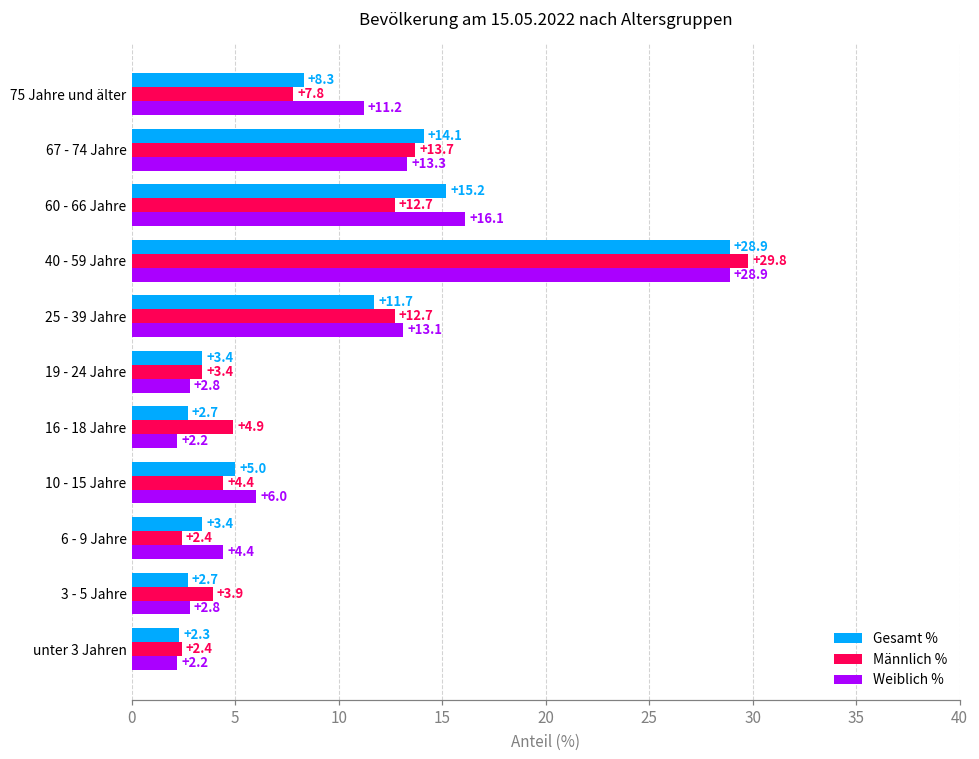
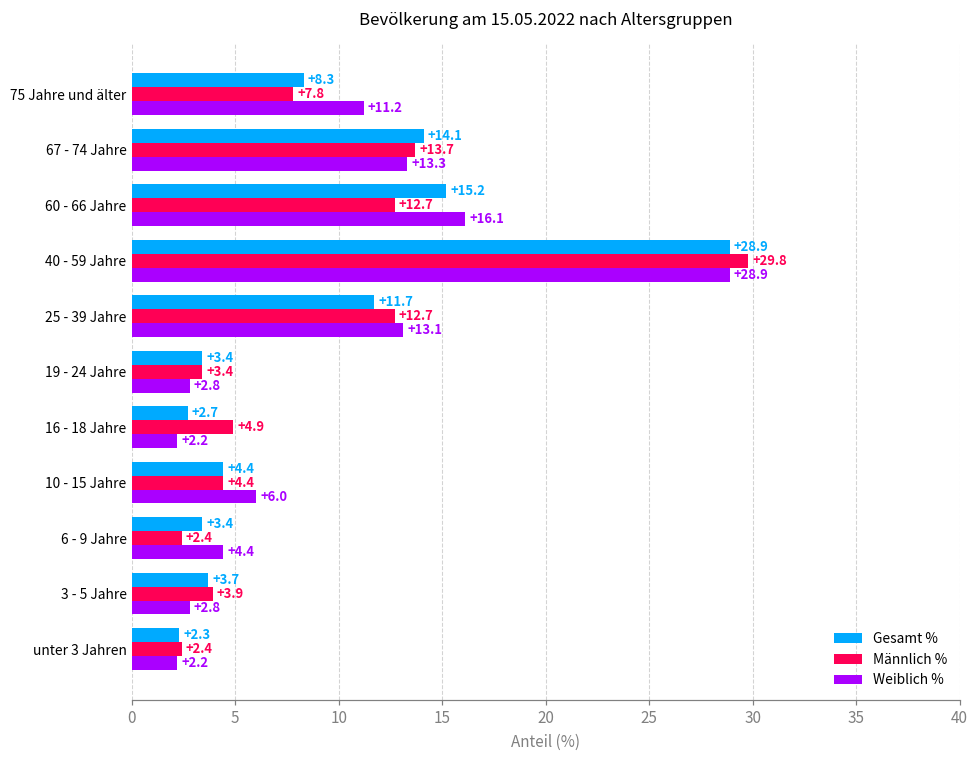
  {
    "Gesamt %": {
      "75 Jahre und älter": "+8.3",
      "67 - 74 Jahre": "+14.1",
      "60 - 66 Jahre": "+15.2",
      "40 - 59 Jahre": "+28.9",
      "25 - 39 Jahre": "+11.7",
      "19 - 24 Jahre": "+3.4",
      "16 - 18 Jahre": "+2.7",
-     "10 - 15 Jahre": "+5.0",
+     "10 - 15 Jahre": "+4.4",
      "6 - 9 Jahre": "+3.4",
-     "3 - 5 Jahre": "+2.7",
+     "3 - 5 Jahre": "+3.7",
      "unter 3 Jahren": "+2.3"
    },
    "Männlich %": {
      "75 Jahre und älter": "+7.8",
      "67 - 74 Jahre": "+13.7",
      "60 - 66 Jahre": "+12.7",
      "40 - 59 Jahre": "+29.8",
      "25 - 39 Jahre": "+12.7",
      "19 - 24 Jahre": "+3.4",
      "16 - 18 Jahre": "+4.9",
      "10 - 15 Jahre": "+4.4",
      "6 - 9 Jahre": "+2.4",
      "3 - 5 Jahre": "+3.9",
      "unter 3 Jahren": "+2.4"
    },
    "Weiblich %": {
      "75 Jahre und älter": "+11.2",
      "67 - 74 Jahre": "+13.3",
      "60 - 66 Jahre": "+16.1",
      "40 - 59 Jahre": "+28.9",
      "25 - 39 Jahre": "+13.1",
      "19 - 24 Jahre": "+2.8",
      "16 - 18 Jahre": "+2.2",
      "10 - 15 Jahre": "+6.0",
      "6 - 9 Jahre": "+4.4",
      "3 - 5 Jahre": "+2.8",
      "unter 3 Jahren": "+2.2"
    }
  }
